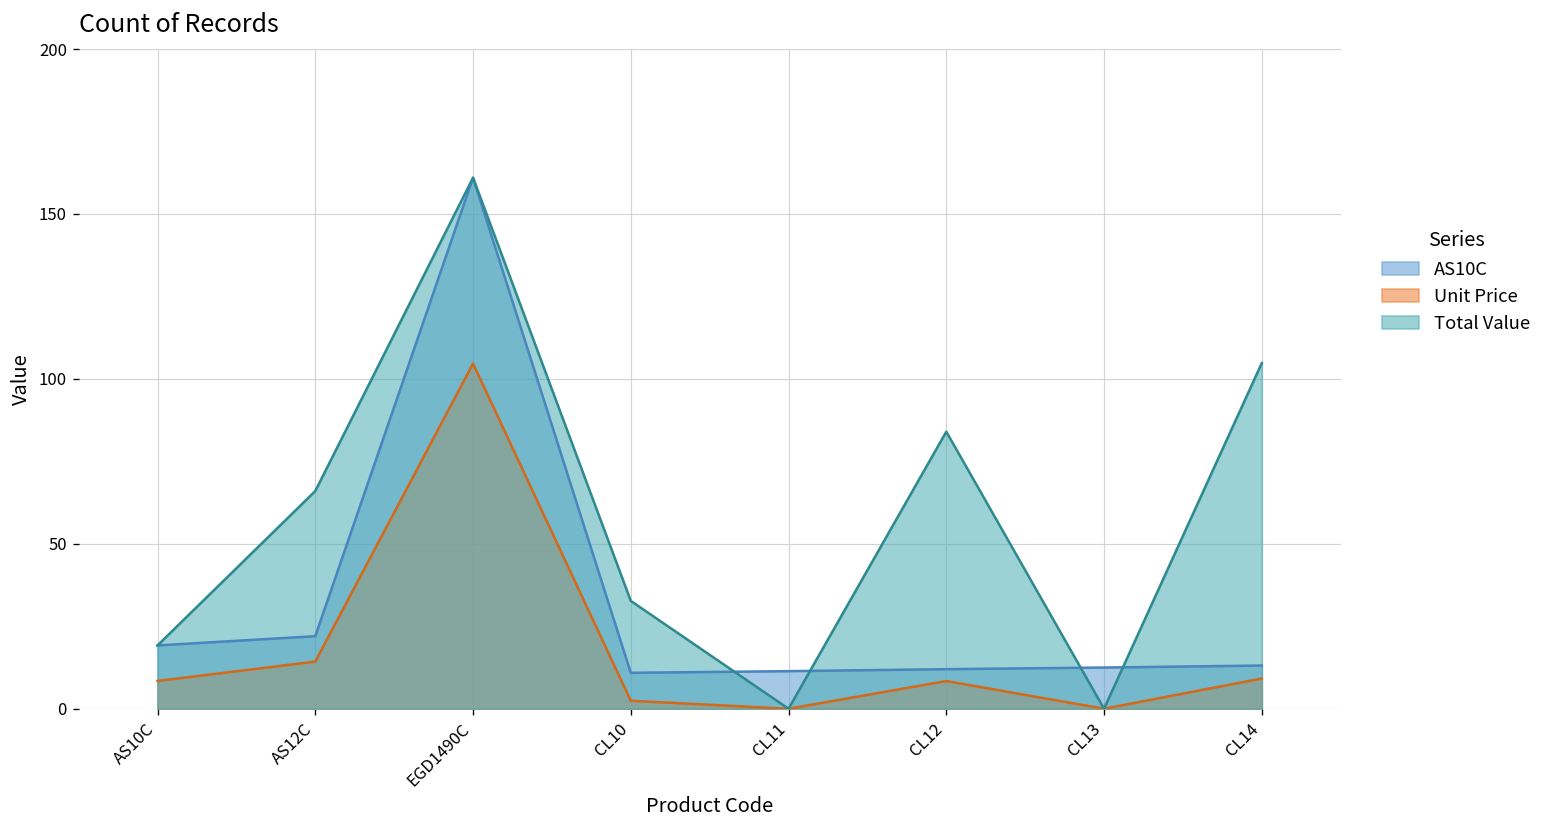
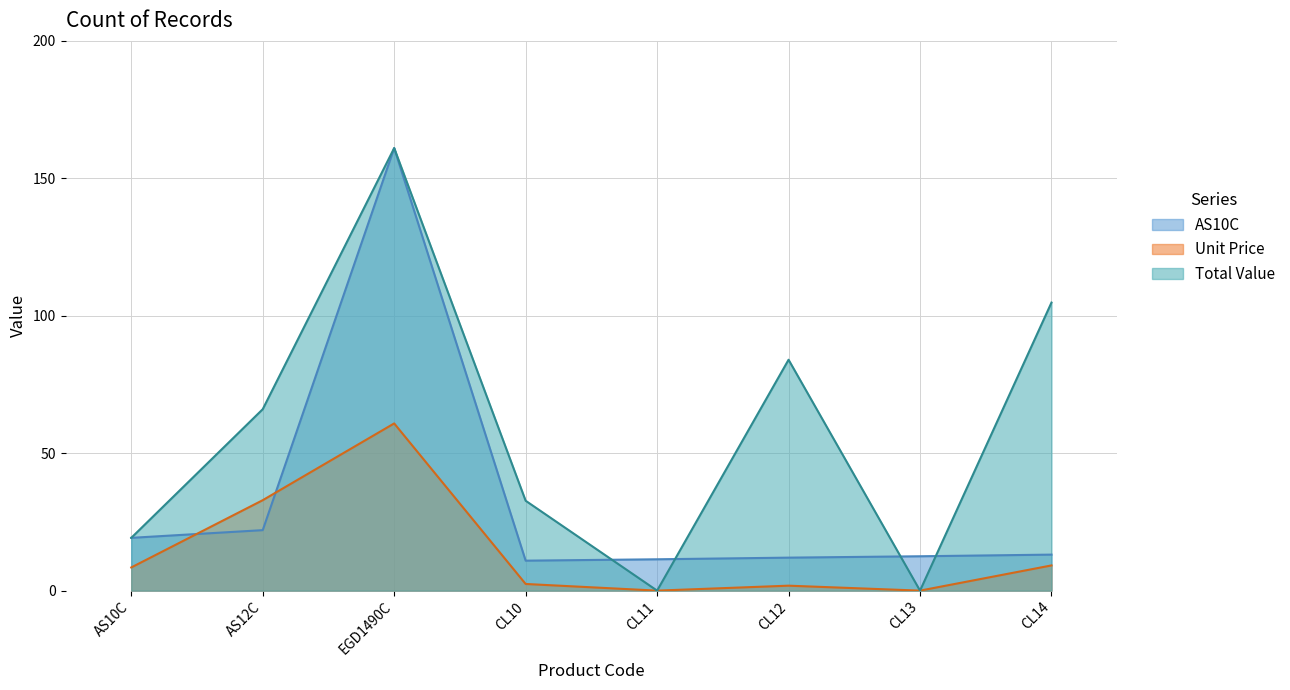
  {
    "Unit Price": {
      "AS10C": 8,
-     "AS12C": 14,
-     "EGD1490C": 105,
+     "AS12C": 33,
+     "EGD1490C": 61,
      "CL10": 2,
-     "CL12": 8,
+     "CL12": 2,
      "CL14": 9
    }
  }
